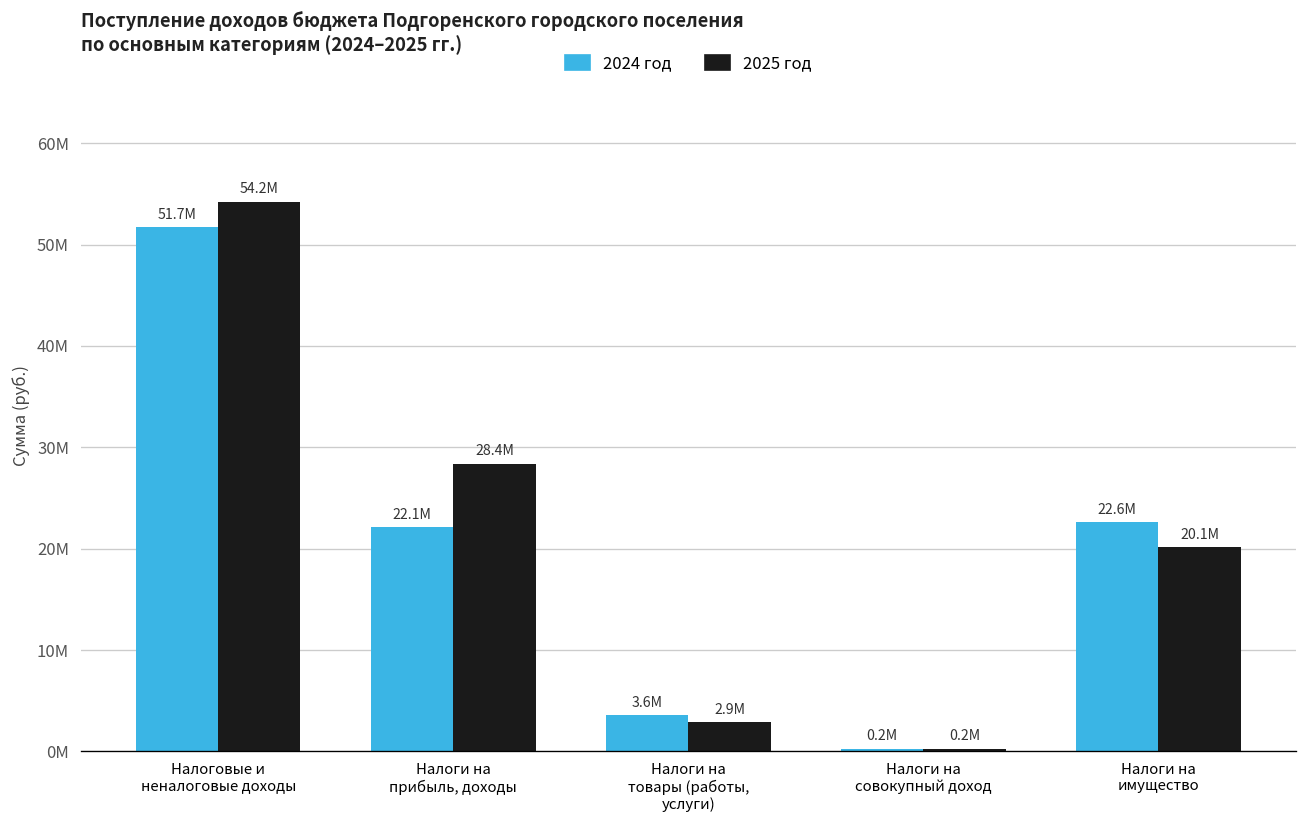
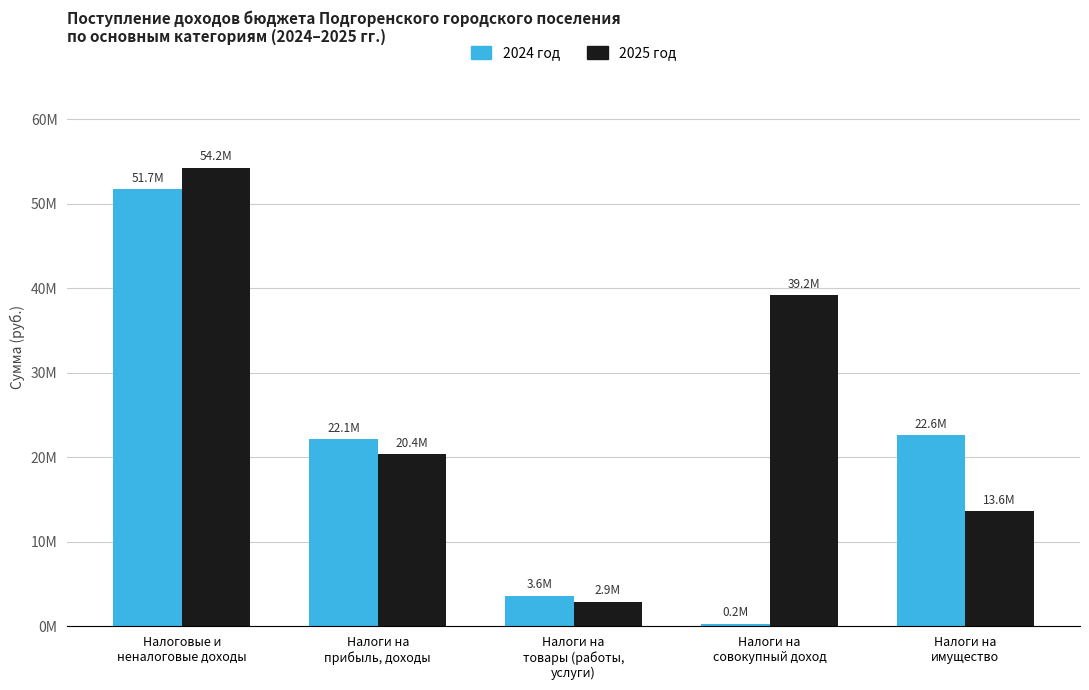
  {
    "2024 год": {
      "Налоговые и неналоговые доходы": "51.7M",
      "Налоги на прибыль, доходы": "22.1M",
      "Налоги на товары (работы, услуги)": "3.6M",
      "Налоги на совокупный доход": "0.2M",
      "Налоги на имущество": "22.6M"
    },
    "2025 год": {
      "Налоговые и неналоговые доходы": "54.2M",
-     "Налоги на прибыль, доходы": "28.4M",
+     "Налоги на прибыль, доходы": "20.4M",
      "Налоги на товары (работы, услуги)": "2.9M",
-     "Налоги на совокупный доход": "0.2M",
-     "Налоги на имущество": "20.1M"
+     "Налоги на совокупный доход": "39.2M",
+     "Налоги на имущество": "13.6M"
    }
  }
